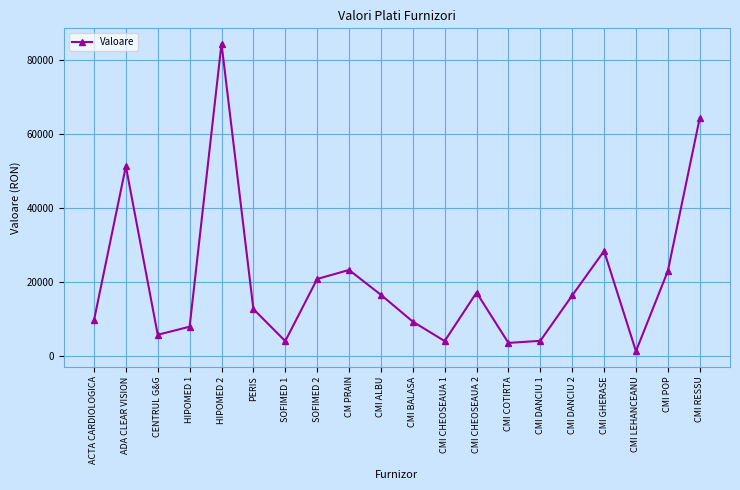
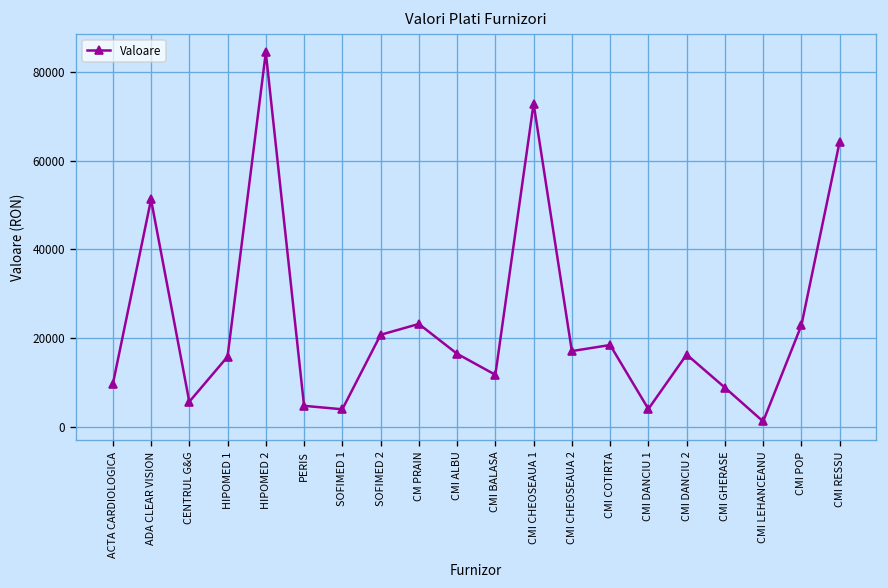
  {
    "ACTA CARDIOLOGICA": 10000,
    "ADA CLEAR VISION": 51000,
    "CENTRUL G&G": 6000,
-   "HIPOMED 1": 8000,
+   "HIPOMED 1": 16000,
    "HIPOMED 2": 84000,
-   "PERIS": 13000,
+   "PERIS": 5000,
    "SOFIMED 1": 4000,
    "SOFIMED 2": 21000,
    "CM PRAIN": 23000,
    "CMI ALBU": 16000,
-   "CMI BALASA": 9000,
-   "CMI CHEOSEAUA 1": 4000,
+   "CMI BALASA": 12000,
+   "CMI CHEOSEAUA 1": 73000,
    "CMI CHEOSEAUA 2": 17000,
-   "CMI COTIRTA": 3000,
+   "CMI COTIRTA": 18000,
    "CMI DANCIU 1": 4000,
    "CMI DANCIU 2": 16000,
-   "CMI GHERASE": 28000,
+   "CMI GHERASE": 9000,
    "CMI LEHANCEANU": 1000,
    "CMI POP": 23000,
    "CMI RESSU": 64000
  }
